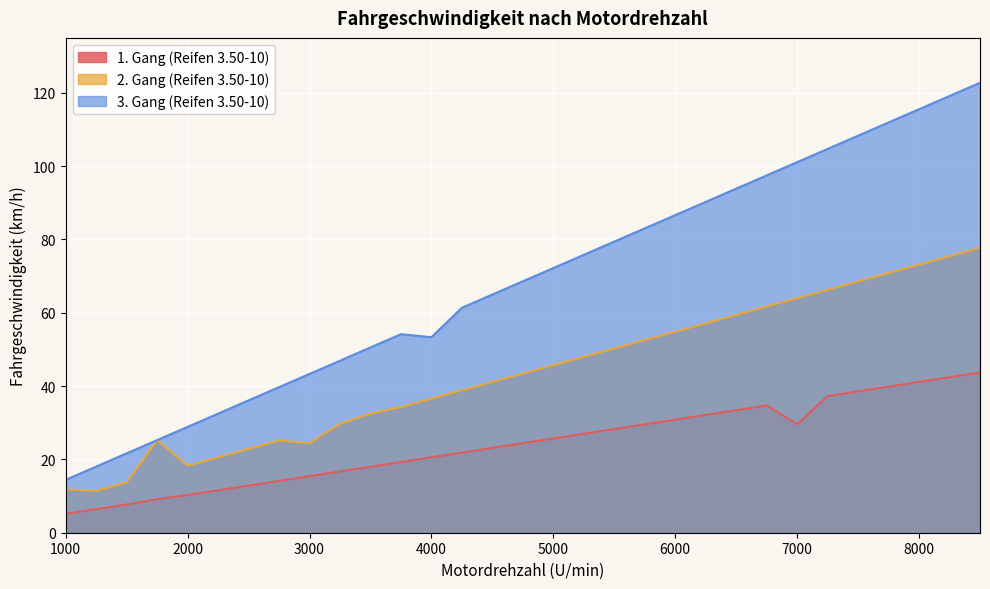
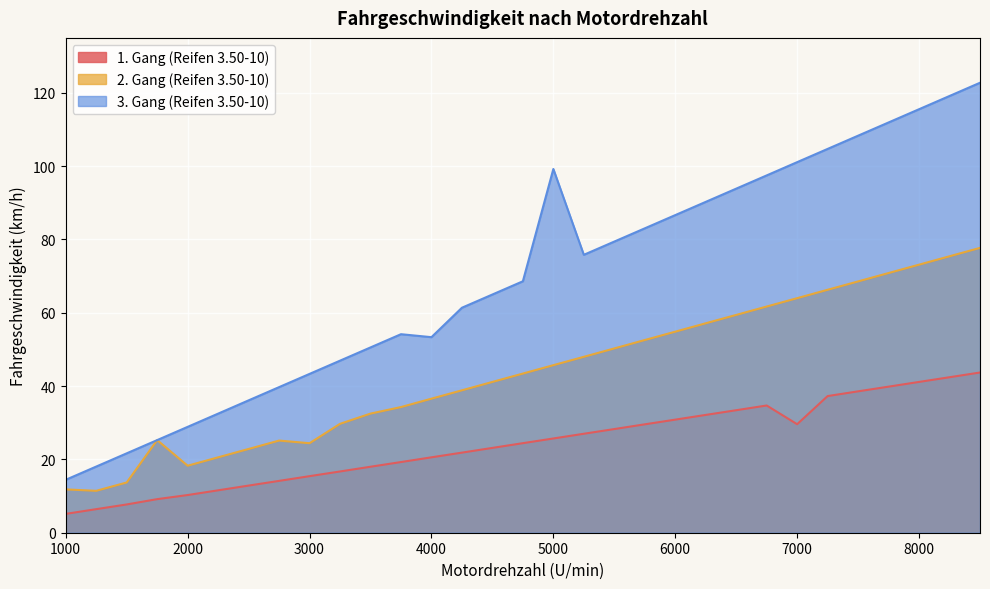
  {
    "1. Gang (Reifen 3.50-10)": {
      "1000": 5,
      "2000": 10,
      "3000": 15,
      "4000": 21,
      "5000": 26,
      "6000": 31,
      "7000": 30,
      "8000": 41
    },
    "2. Gang (Reifen 3.50-10)": {
      "1000": 12,
      "2000": 18,
      "3000": 24,
      "4000": 37,
      "5000": 46,
      "6000": 55,
      "7000": 64,
      "8000": 73
    },
    "3. Gang (Reifen 3.50-10)": {
      "1000": 14,
      "2000": 29,
      "3000": 43,
      "4000": 53,
-     "5000": 72,
+     "5000": 99,
      "6000": 87,
      "7000": 101,
      "8000": 116
    }
  }
